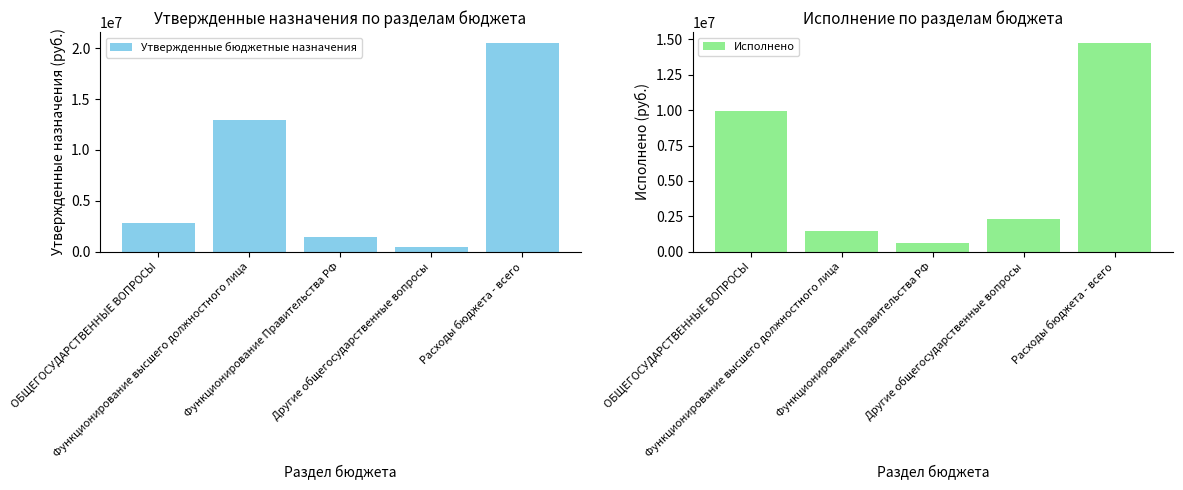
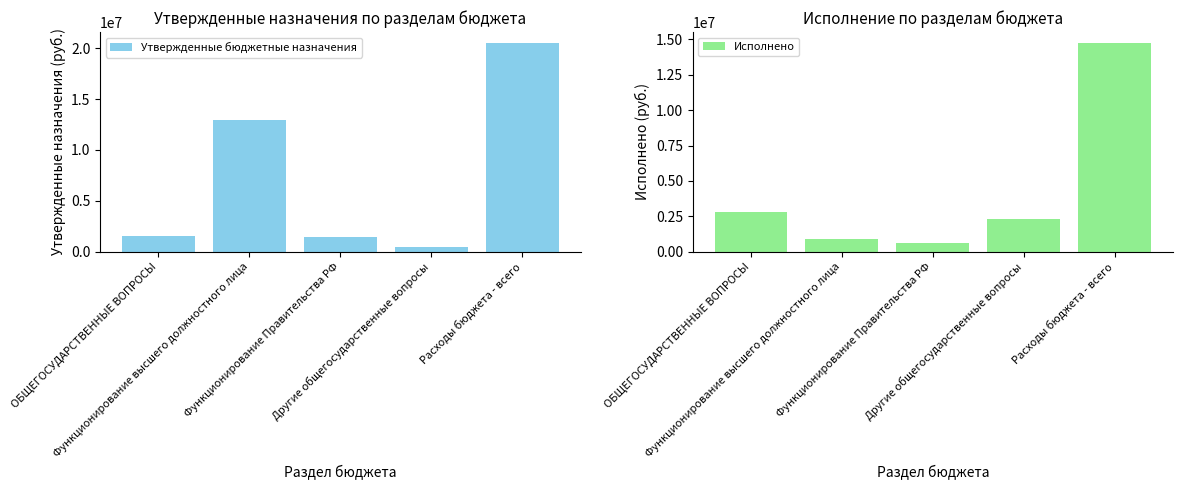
  {
    "Утвержденные назначения по разделам бюджета": {
-     "ОБЩЕГОСУДАРСТВЕННЫЕ ВОПРОСЫ": 2800000,
+     "ОБЩЕГОСУДАРСТВЕННЫЕ ВОПРОСЫ": 1600000,
      "Функционирование высшего должностного лица": 13000000,
      "Функционирование Правительства РФ": 1400000,
      "Другие общегосударственные вопросы": 500000,
      "Расходы бюджета - всего": 20600000
    },
    "Исполнение по разделам бюджета": {
-     "ОБЩЕГОСУДАРСТВЕННЫЕ ВОПРОСЫ": 10000000,
-     "Функционирование высшего должностного лица": 1500000,
+     "ОБЩЕГОСУДАРСТВЕННЫЕ ВОПРОСЫ": 2800000,
+     "Функционирование высшего должностного лица": 900000,
      "Функционирование Правительства РФ": 600000,
      "Другие общегосударственные вопросы": 2300000,
      "Расходы бюджета - всего": 14800000
    }
  }
